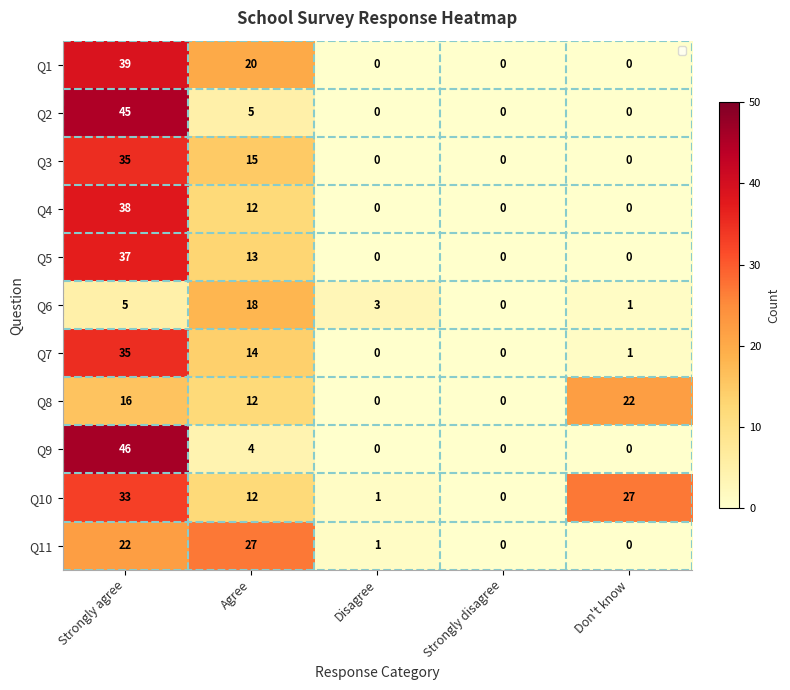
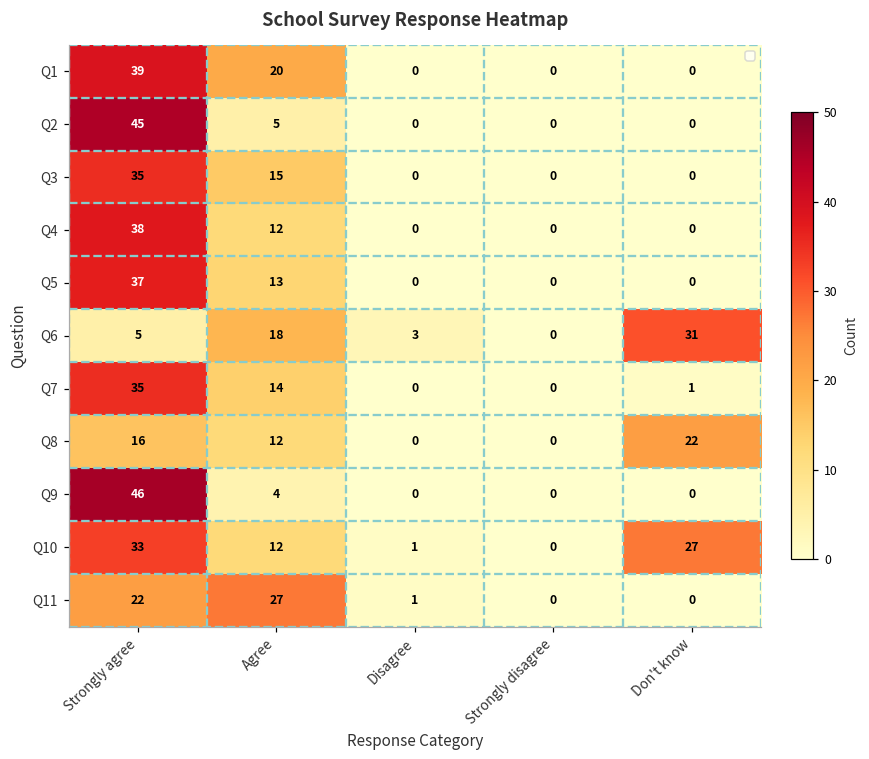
  {
    "Q1": {
      "Strongly agree": 39,
      "Agree": 20,
      "Disagree": 0,
      "Strongly disagree": 0,
      "Don't know": 0
    },
    "Q2": {
      "Strongly agree": 45,
      "Agree": 5,
      "Disagree": 0,
      "Strongly disagree": 0,
      "Don't know": 0
    },
    "Q3": {
      "Strongly agree": 35,
      "Agree": 15,
      "Disagree": 0,
      "Strongly disagree": 0,
      "Don't know": 0
    },
    "Q4": {
      "Strongly agree": 38,
      "Agree": 12,
      "Disagree": 0,
      "Strongly disagree": 0,
      "Don't know": 0
    },
    "Q5": {
      "Strongly agree": 37,
      "Agree": 13,
      "Disagree": 0,
      "Strongly disagree": 0,
      "Don't know": 0
    },
    "Q6": {
      "Strongly agree": 5,
      "Agree": 18,
      "Disagree": 3,
      "Strongly disagree": 0,
-     "Don't know": 1
+     "Don't know": 31
    },
    "Q7": {
      "Strongly agree": 35,
      "Agree": 14,
      "Disagree": 0,
      "Strongly disagree": 0,
      "Don't know": 1
    },
    "Q8": {
      "Strongly agree": 16,
      "Agree": 12,
      "Disagree": 0,
      "Strongly disagree": 0,
      "Don't know": 22
    },
    "Q9": {
      "Strongly agree": 46,
      "Agree": 4,
      "Disagree": 0,
      "Strongly disagree": 0,
      "Don't know": 0
    },
    "Q10": {
      "Strongly agree": 33,
      "Agree": 12,
      "Disagree": 1,
      "Strongly disagree": 0,
      "Don't know": 27
    },
    "Q11": {
      "Strongly agree": 22,
      "Agree": 27,
      "Disagree": 1,
      "Strongly disagree": 0,
      "Don't know": 0
    }
  }
